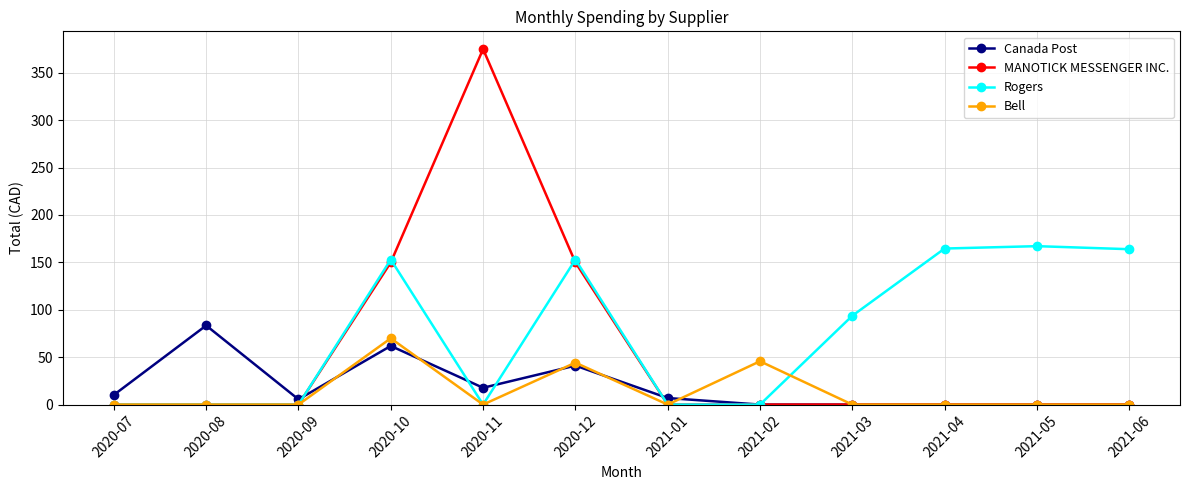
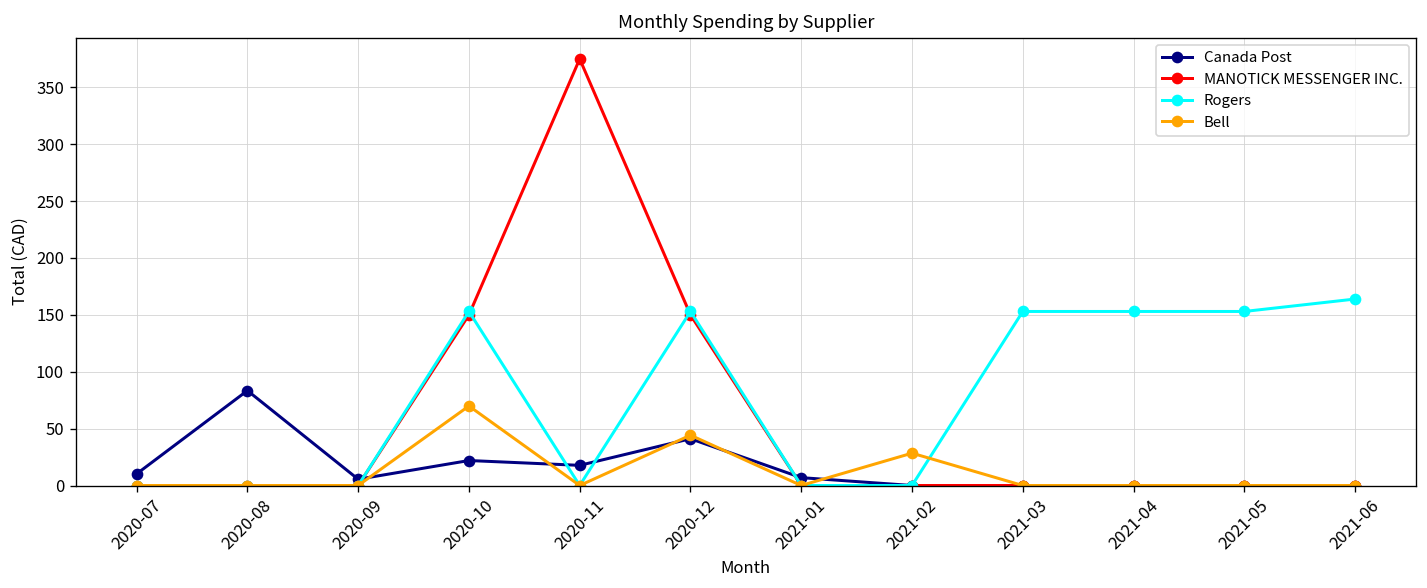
  {
    "Canada Post": {
      "2020-07": 10,
      "2020-08": 80,
      "2020-09": 10,
-     "2020-10": 60,
+     "2020-10": 20,
      "2020-11": 20,
      "2020-12": 40,
      "2021-01": 10
    },
    "MANOTICK MESSENGER INC.": {
      "2020-10": 150,
      "2020-11": 380,
      "2020-12": 150
    },
    "Rogers": {
      "2020-10": 150,
      "2020-12": 150,
-     "2021-03": 90,
-     "2021-04": 160,
-     "2021-05": 170,
+     "2021-03": 150,
+     "2021-04": 150,
+     "2021-05": 150,
      "2021-06": 160
    },
    "Bell": {
      "2020-10": 70,
      "2020-12": 40,
-     "2021-02": 50
+     "2021-02": 30
    }
  }
